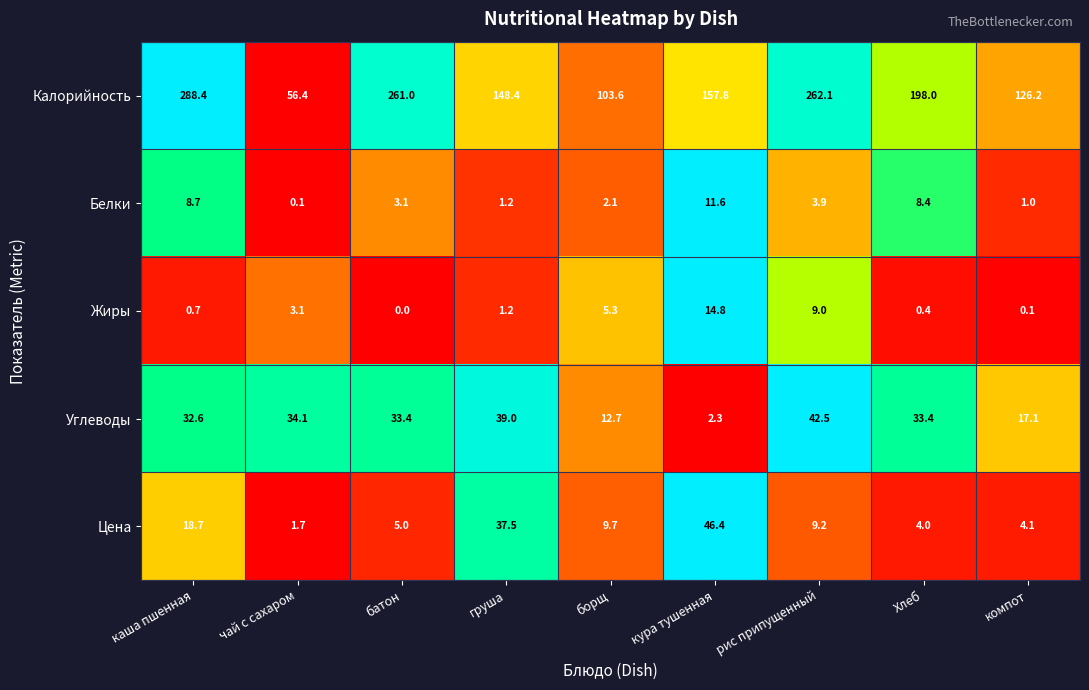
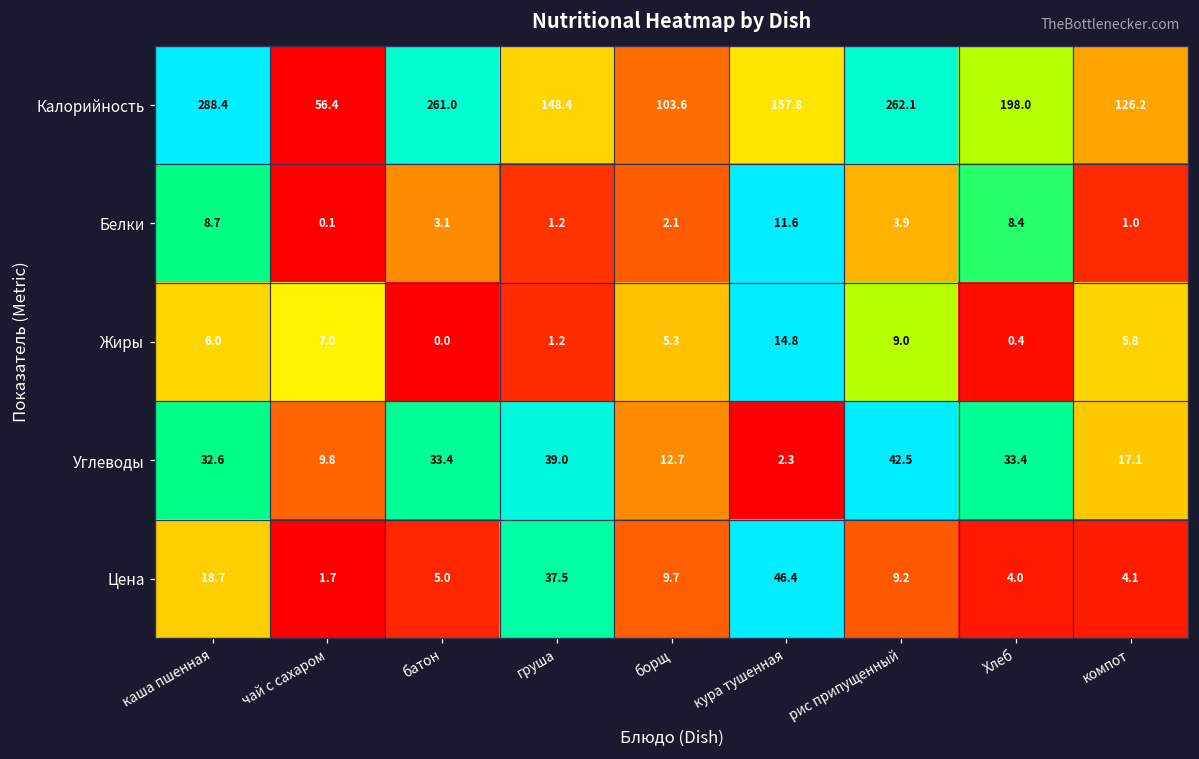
  {
    "Калорийность": {
      "каша пшенная": 288.4,
      "чай с сахаром": 56.4,
      "батон": 261.0,
      "груша": 148.4,
      "борщ": 103.6,
      "кура тушенная": 157.8,
      "рис припущенный": 262.1,
      "Хлеб": 198.0,
      "компот": 126.2
    },
    "Белки": {
      "каша пшенная": 8.7,
      "чай с сахаром": 0.1,
      "батон": 3.1,
      "груша": 1.2,
      "борщ": 2.1,
      "кура тушенная": 11.6,
      "рис припущенный": 3.9,
      "Хлеб": 8.4,
      "компот": 1.0
    },
    "Жиры": {
-     "каша пшенная": 0.7,
-     "чай с сахаром": 3.1,
+     "каша пшенная": 6.0,
+     "чай с сахаром": 7.0,
      "батон": 0.0,
      "груша": 1.2,
      "борщ": 5.3,
      "кура тушенная": 14.8,
      "рис припущенный": 9.0,
      "Хлеб": 0.4,
-     "компот": 0.1
+     "компот": 5.8
    },
    "Углеводы": {
      "каша пшенная": 32.6,
-     "чай с сахаром": 34.1,
+     "чай с сахаром": 9.8,
      "батон": 33.4,
      "груша": 39.0,
      "борщ": 12.7,
      "кура тушенная": 2.3,
      "рис припущенный": 42.5,
      "Хлеб": 33.4,
      "компот": 17.1
    },
    "Цена": {
      "каша пшенная": 18.7,
      "чай с сахаром": 1.7,
      "батон": 5.0,
      "груша": 37.5,
      "борщ": 9.7,
      "кура тушенная": 46.4,
      "рис припущенный": 9.2,
      "Хлеб": 4.0,
      "компот": 4.1
    }
  }
